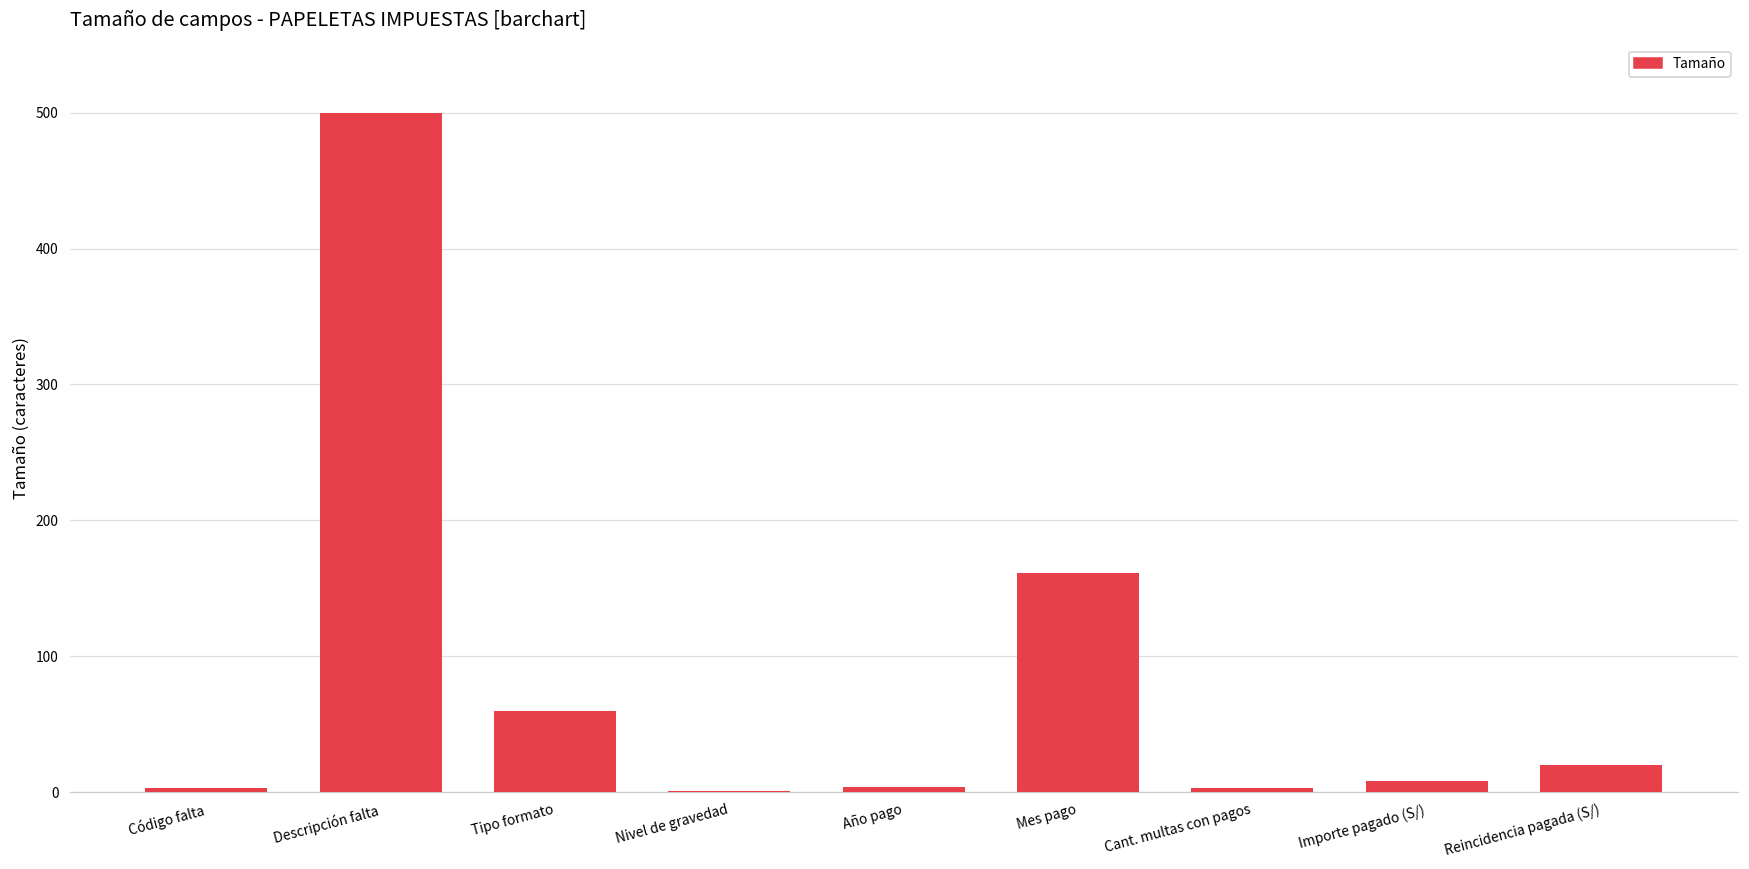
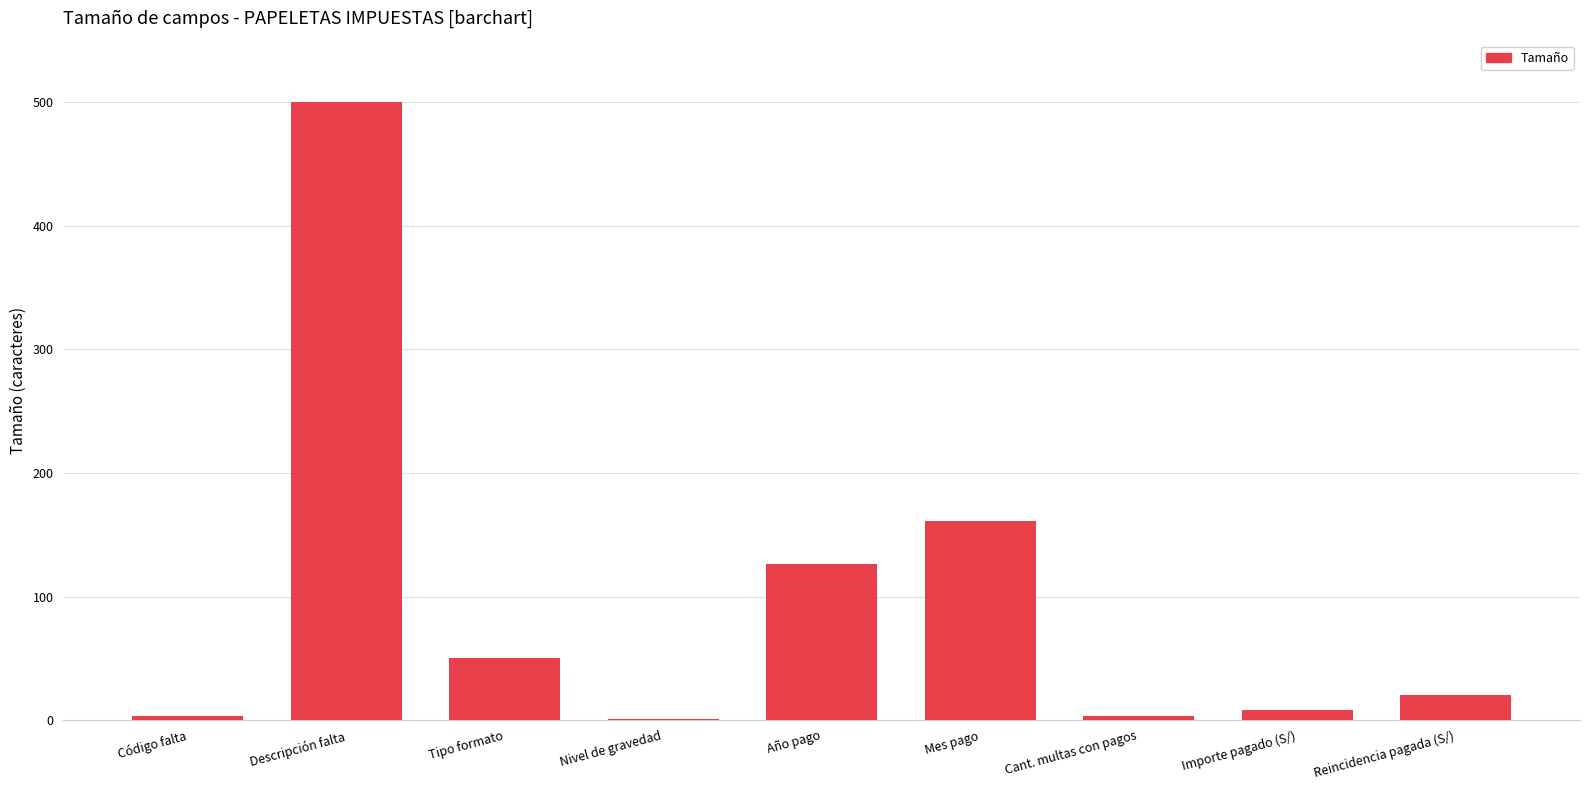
  {
    "Código falta": 3,
    "Descripción falta": 500,
-   "Tipo formato": 60,
-   "Año pago": 4,
+   "Tipo formato": 50,
+   "Año pago": 126,
    "Mes pago": 161,
    "Cant. multas con pagos": 3,
    "Importe pagado (S/)": 8,
    "Reincidencia pagada (S/)": 20
  }
